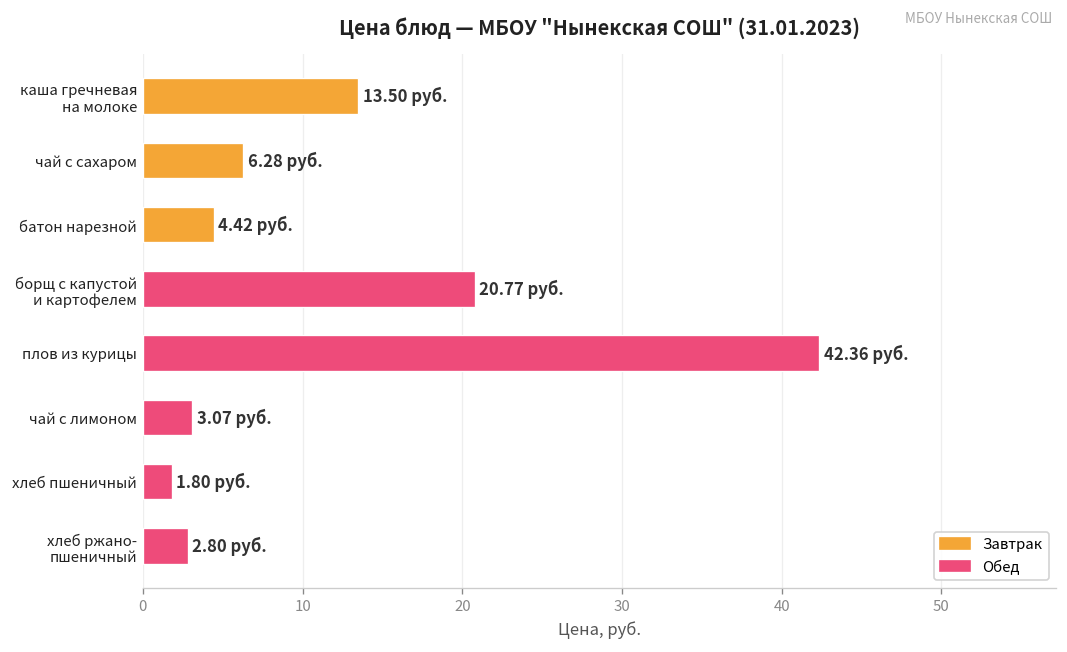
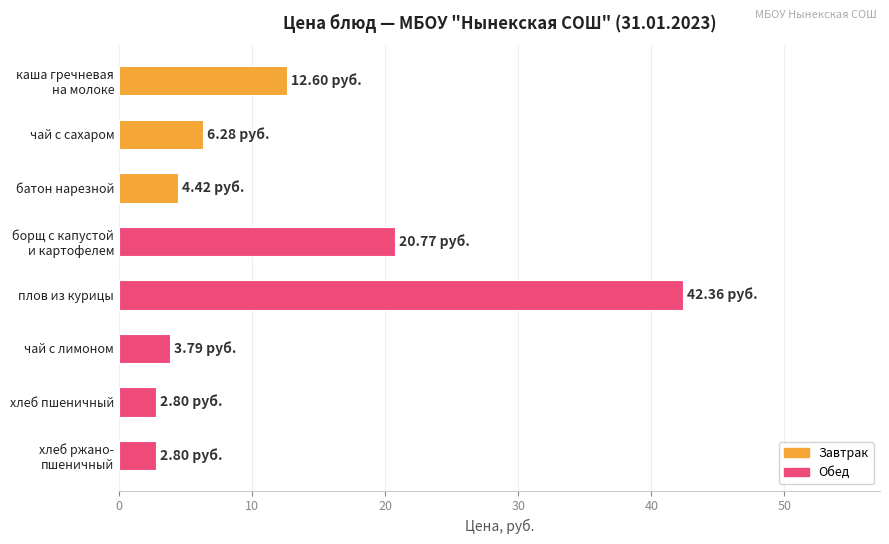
  {
-   "каша гречневая на молоке": 13.50,
+   "каша гречневая на молоке": 12.60,
    "чай с сахаром": 6.28,
    "батон нарезной": 4.42,
    "борщ с капустой и картофелем": 20.77,
    "плов из курицы": 42.36,
-   "чай с лимоном": 3.07,
-   "хлеб пшеничный": 1.80,
+   "чай с лимоном": 3.79,
+   "хлеб пшеничный": 2.80,
    "хлеб ржано- пшеничный": 2.80
  }
